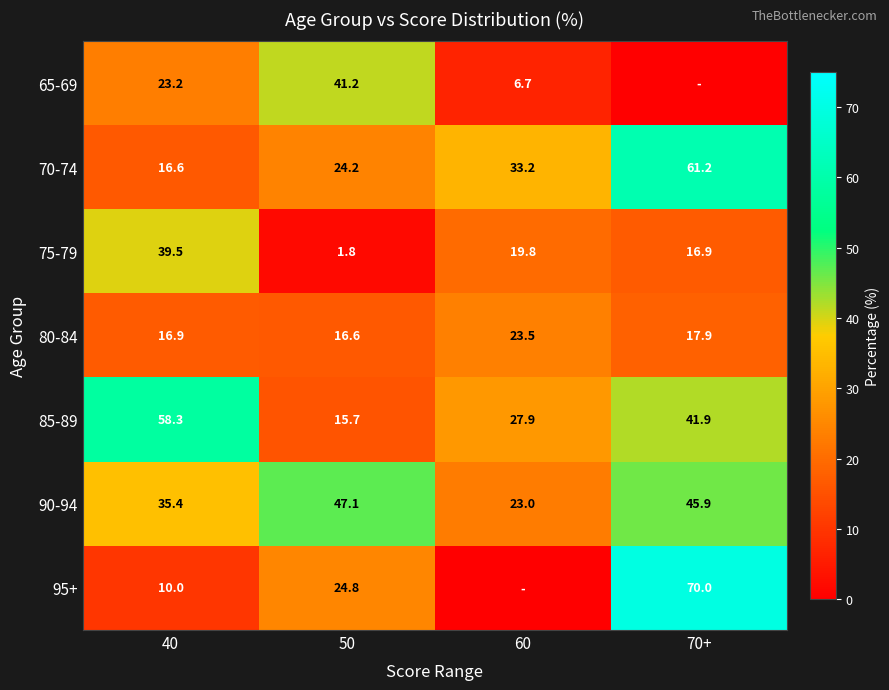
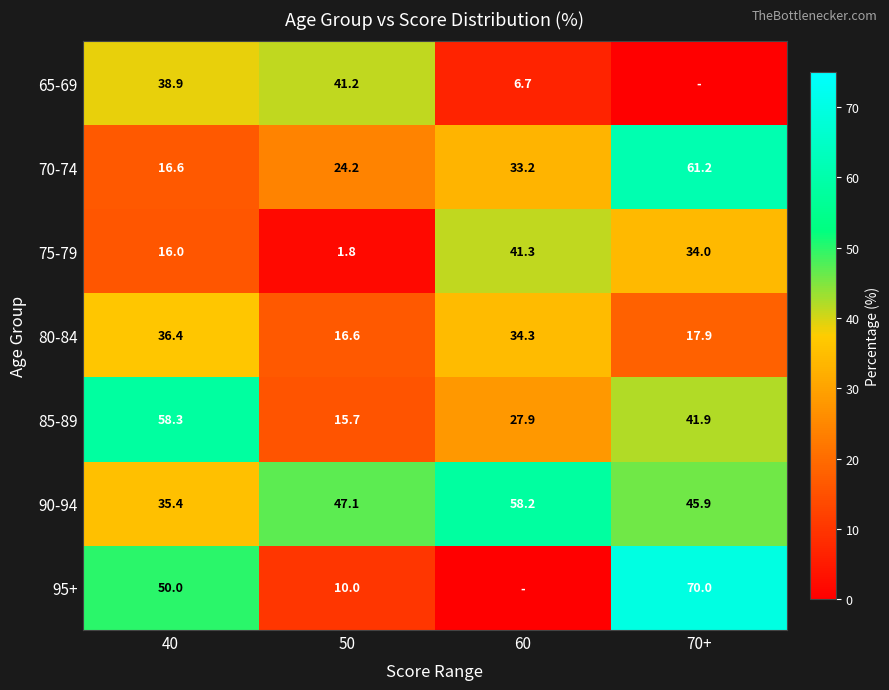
  {
    "65-69": {
-     "40": 23.2,
+     "40": 38.9,
      "50": 41.2,
      "60": 6.7
    },
    "70-74": {
      "40": 16.6,
      "50": 24.2,
      "60": 33.2,
      "70+": 61.2
    },
    "75-79": {
-     "40": 39.5,
+     "40": 16.0,
      "50": 1.8,
-     "60": 19.8,
-     "70+": 16.9
+     "60": 41.3,
+     "70+": 34.0
    },
    "80-84": {
-     "40": 16.9,
+     "40": 36.4,
      "50": 16.6,
-     "60": 23.5,
+     "60": 34.3,
      "70+": 17.9
    },
    "85-89": {
      "40": 58.3,
      "50": 15.7,
      "60": 27.9,
      "70+": 41.9
    },
    "90-94": {
      "40": 35.4,
      "50": 47.1,
-     "60": 23.0,
+     "60": 58.2,
      "70+": 45.9
    },
    "95+": {
-     "40": 10.0,
-     "50": 24.8,
+     "40": 50.0,
+     "50": 10.0,
      "70+": 70.0
    }
  }
